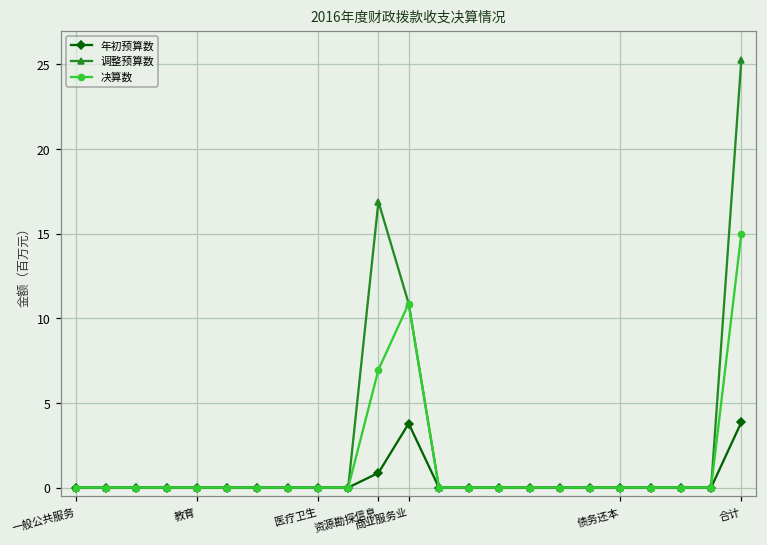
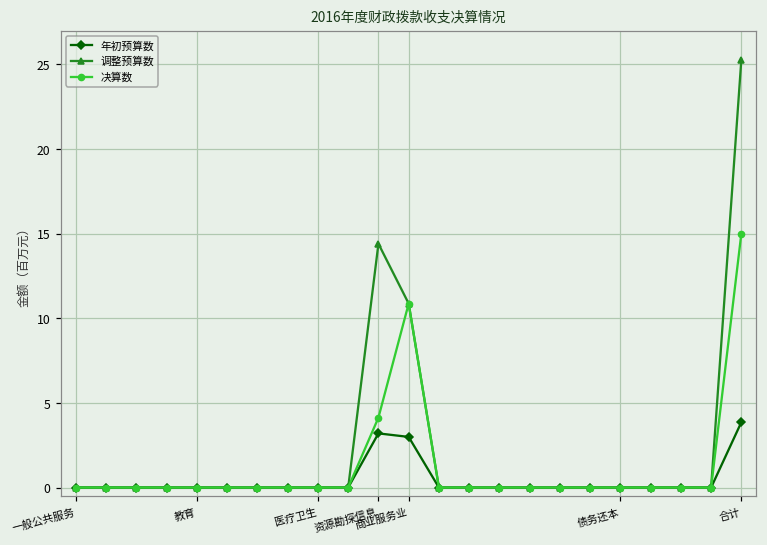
  {
    "年初预算数": {
-     "资源勘探信息": 0.9,
-     "商业服务业": 3.8,
+     "资源勘探信息": 3.2,
+     "商业服务业": 3.0,
      "合计": 3.9
    },
    "调整预算数": {
-     "资源勘探信息": 16.9,
+     "资源勘探信息": 14.4,
      "合计": 25.3
    },
    "决算数": {
-     "资源勘探信息": 7.0,
+     "资源勘探信息": 4.1,
      "合计": 15.0
    }
  }
